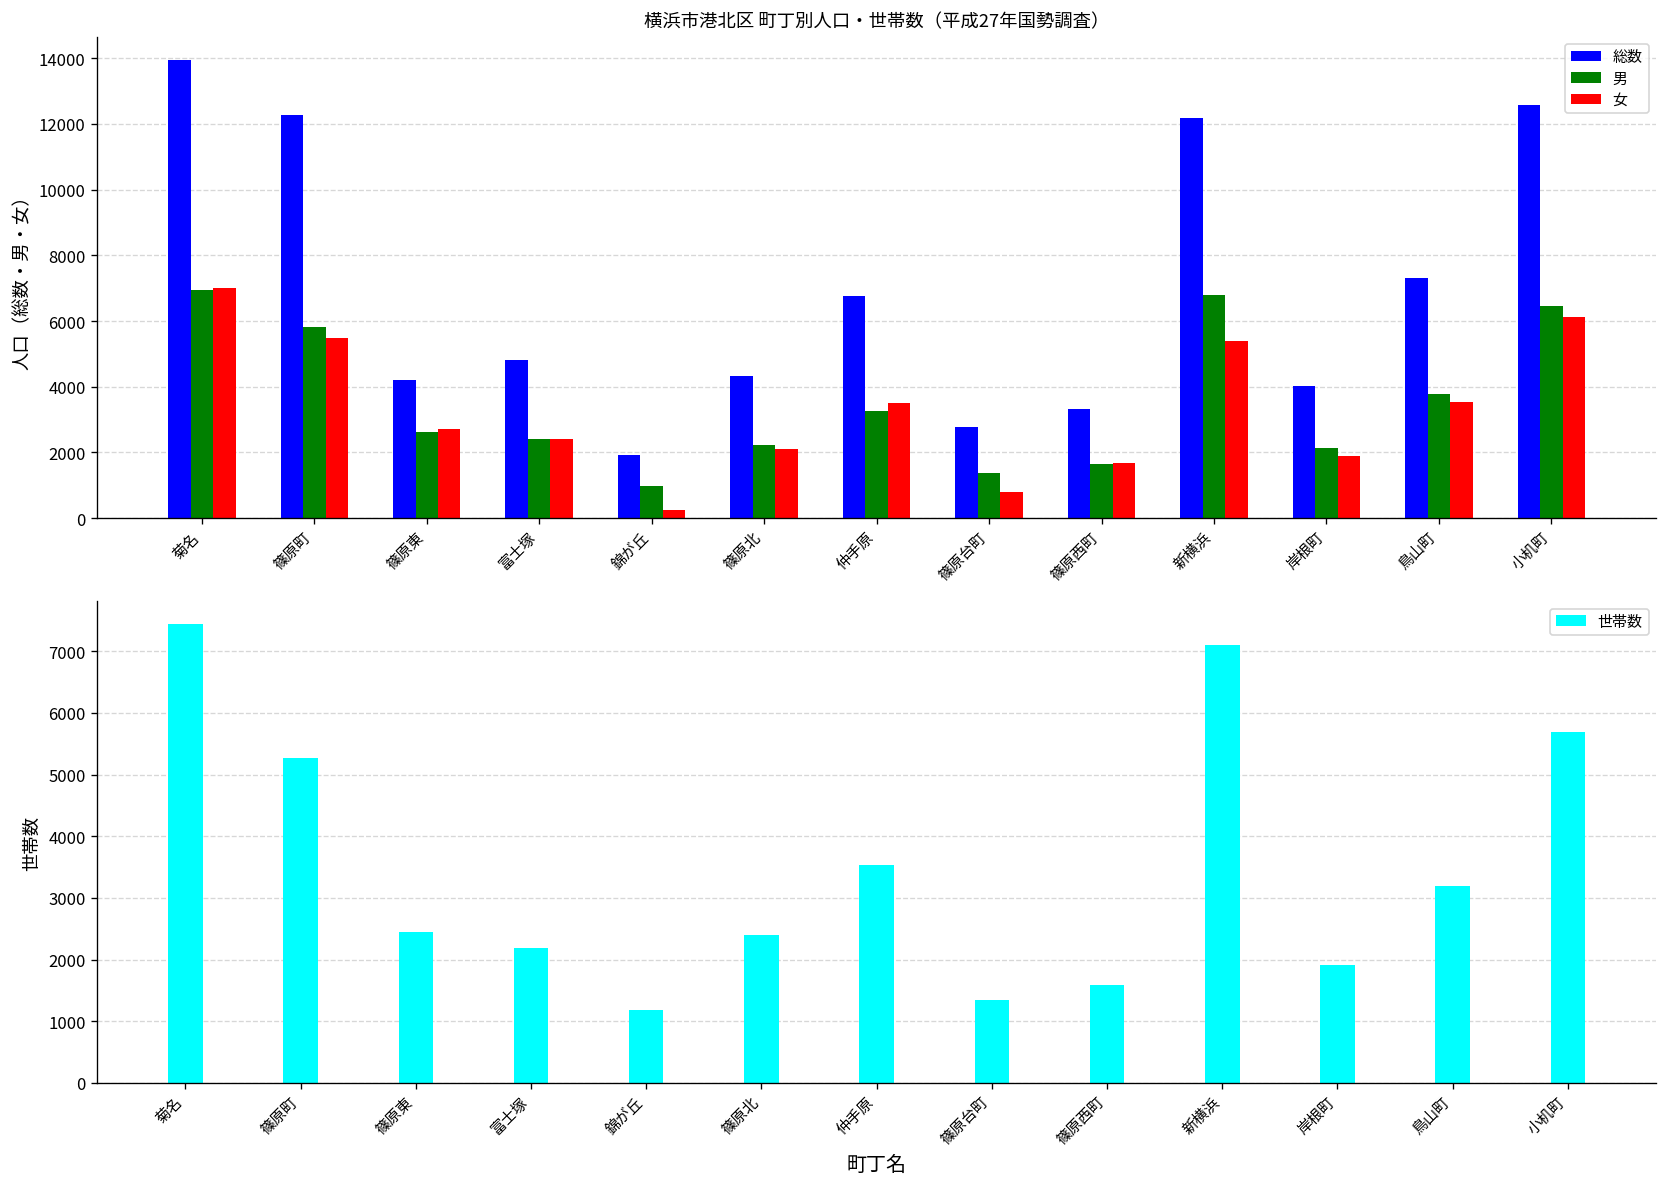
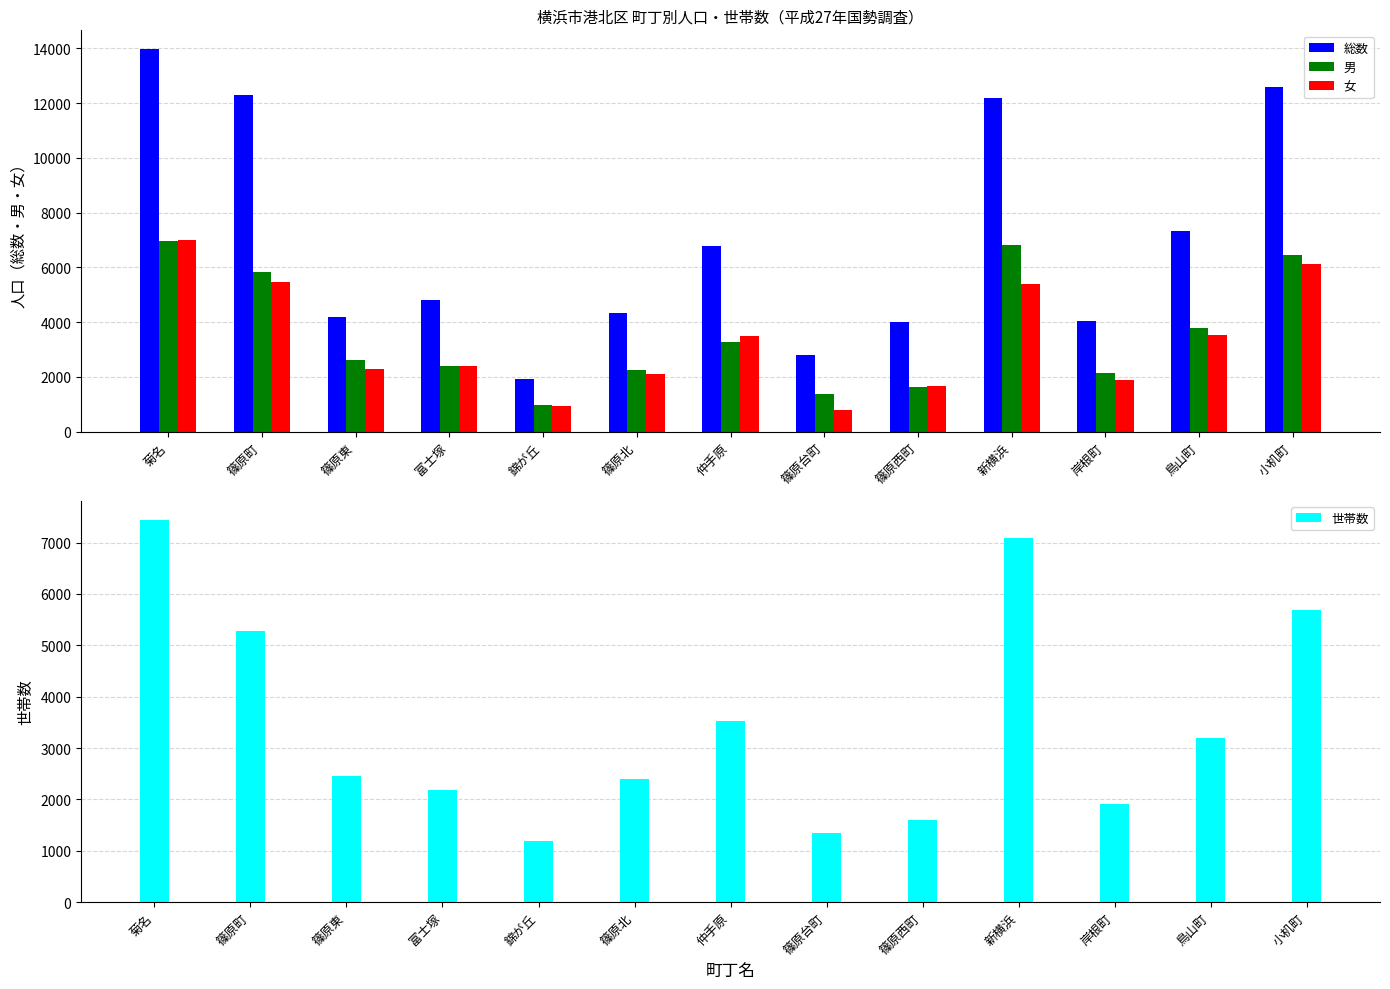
  {
    "横浜市港北区 町丁別人口・世帯数（平成27年国勢調査）": {
      "総数": {
        "菊名": 14000,
        "篠原町": 12300,
        "篠原東": 4200,
        "富士塚": 4800,
        "錦が丘": 1900,
        "篠原北": 4300,
        "仲手原": 6800,
        "篠原台町": 2800,
-       "篠原西町": 3300,
+       "篠原西町": 4000,
        "新横浜": 12200,
        "岸根町": 4000,
        "鳥山町": 7300,
        "小机町": 12600
      },
      "男": {
        "菊名": 7000,
        "篠原町": 5800,
        "篠原東": 2600,
        "富士塚": 2400,
        "錦が丘": 1000,
        "篠原北": 2200,
        "仲手原": 3300,
        "篠原台町": 1400,
        "篠原西町": 1600,
        "新横浜": 6800,
        "岸根町": 2100,
        "鳥山町": 3800,
        "小机町": 6500
      },
      "女": {
        "菊名": 7000,
        "篠原町": 5500,
-       "篠原東": 2700,
+       "篠原東": 2300,
        "富士塚": 2400,
-       "錦が丘": 200,
+       "錦が丘": 900,
        "篠原北": 2100,
        "仲手原": 3500,
        "篠原台町": 800,
        "篠原西町": 1700,
        "新横浜": 5400,
        "岸根町": 1900,
        "鳥山町": 3500,
        "小机町": 6100
      }
    }
  }
